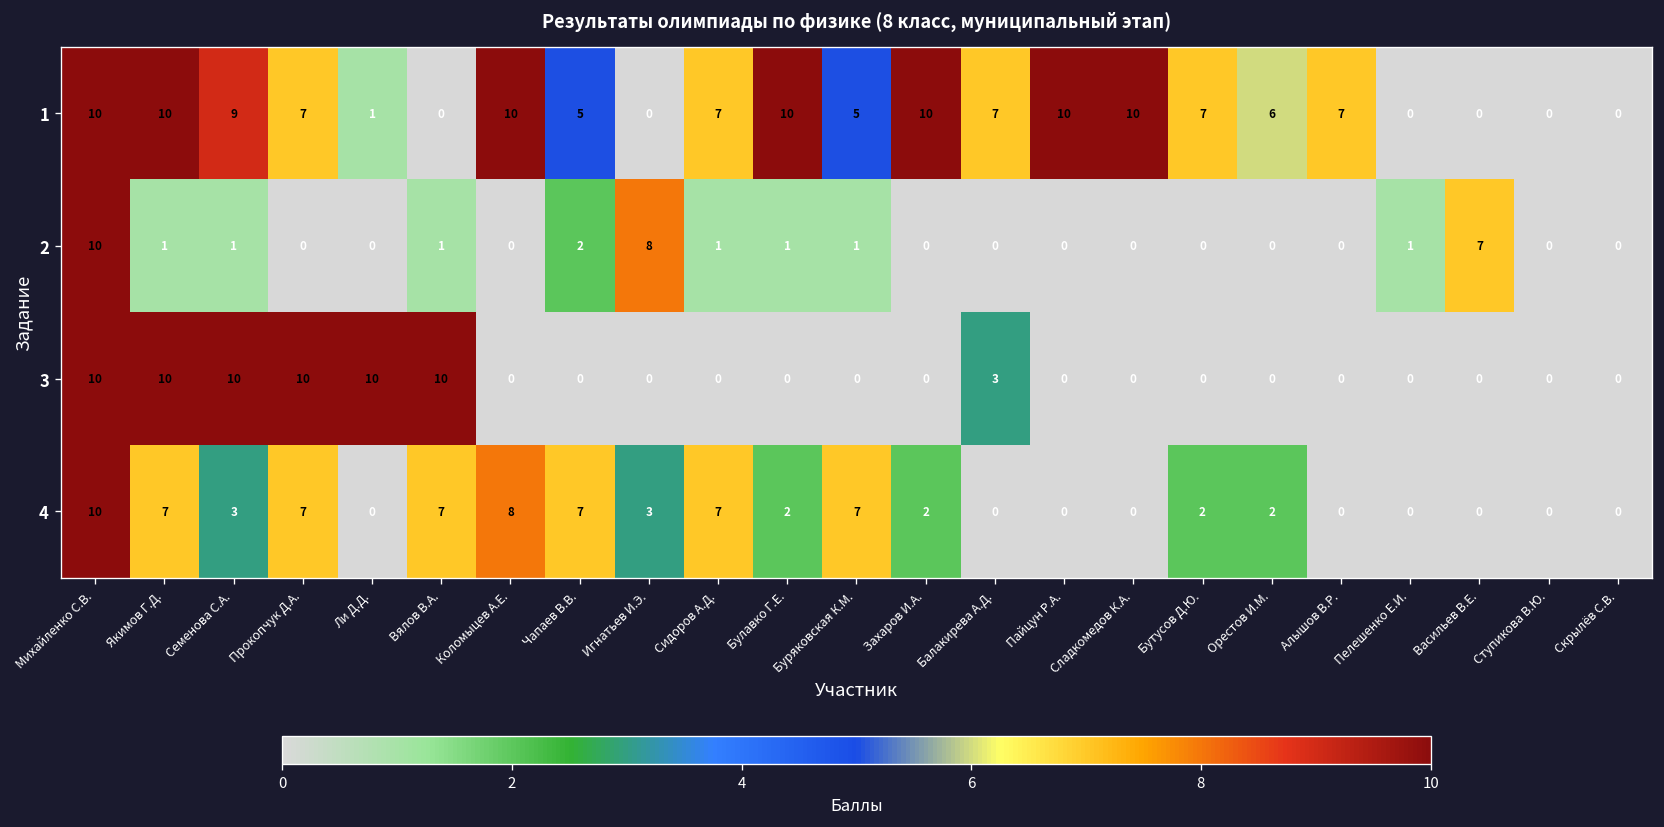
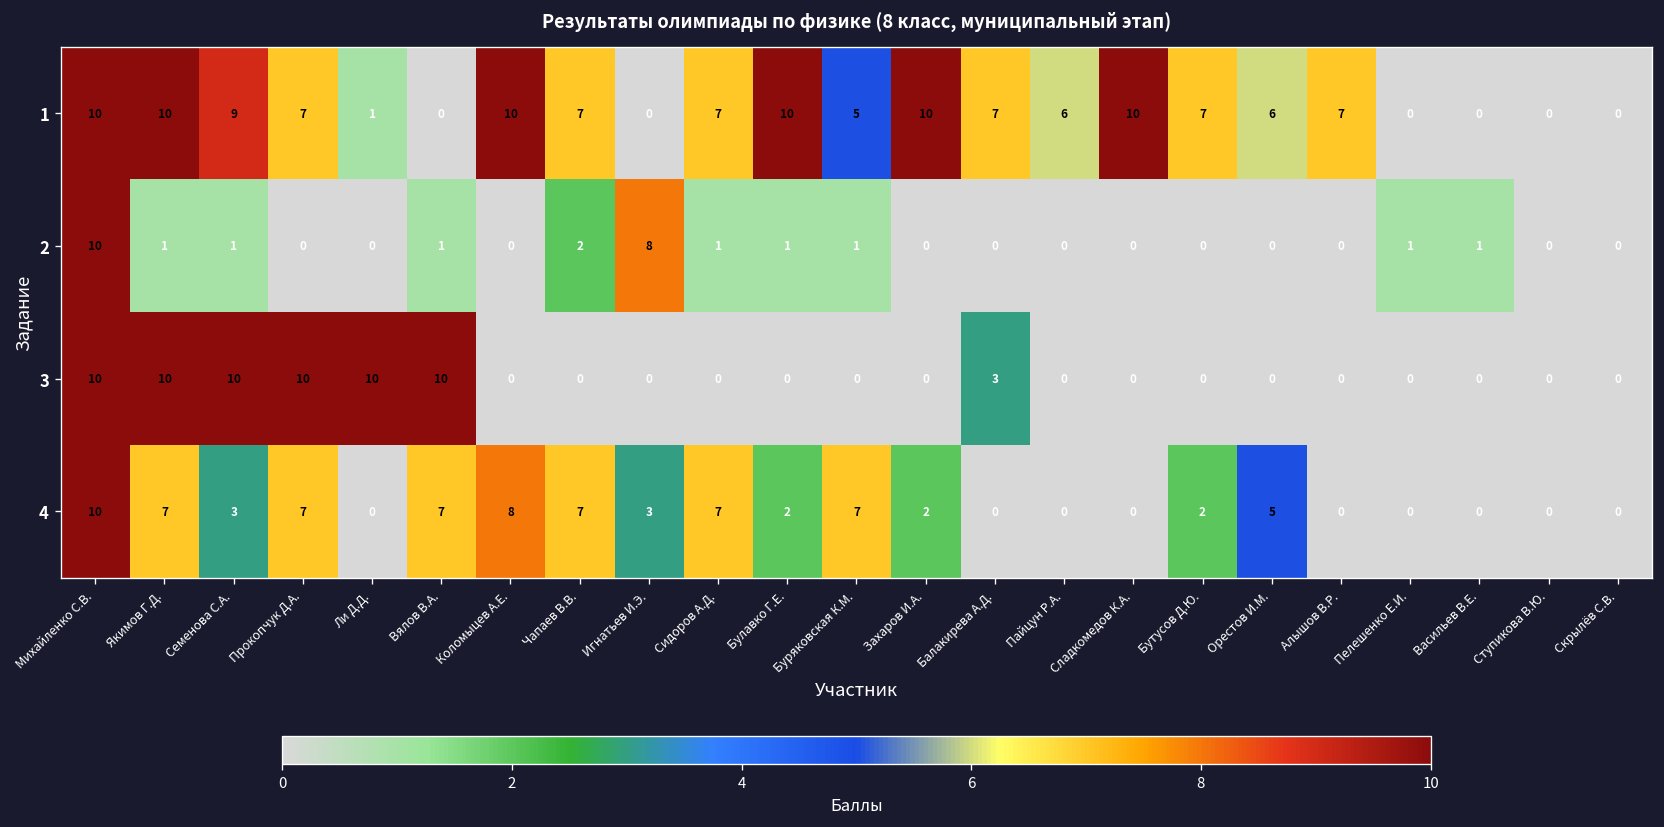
  {
    "1": {
      "Михайленко С.В.": 10,
      "Якимов Г.Д.": 10,
      "Семенова С.А.": 9,
      "Прокопчук Д.А.": 7,
      "Ли Д.Д.": 1,
      "Коломыцев А.Е.": 10,
-     "Чапаев В.В.": 5,
+     "Чапаев В.В.": 7,
      "Сидоров А.Д.": 7,
      "Булавко Г.Е.": 10,
      "Буряковская К.М.": 5,
      "Захаров И.А.": 10,
      "Балакирева А.Д.": 7,
-     "Пайцун Р.А.": 10,
+     "Пайцун Р.А.": 6,
      "Сладкомедов К.А.": 10,
      "Бутусов Д.Ю.": 7,
      "Орестов И.М.": 6,
      "Алышов В.Р.": 7
    },
    "2": {
      "Михайленко С.В.": 10,
      "Якимов Г.Д.": 1,
      "Семенова С.А.": 1,
      "Вялов В.А.": 1,
      "Чапаев В.В.": 2,
      "Игнатьев И.Э.": 8,
      "Сидоров А.Д.": 1,
      "Булавко Г.Е.": 1,
      "Буряковская К.М.": 1,
      "Пелешенко Е.И.": 1,
-     "Васильев В.Е.": 7
+     "Васильев В.Е.": 1
    },
    "3": {
      "Михайленко С.В.": 10,
      "Якимов Г.Д.": 10,
      "Семенова С.А.": 10,
      "Прокопчук Д.А.": 10,
      "Ли Д.Д.": 10,
      "Вялов В.А.": 10,
      "Балакирева А.Д.": 3
    },
    "4": {
      "Михайленко С.В.": 10,
      "Якимов Г.Д.": 7,
      "Семенова С.А.": 3,
      "Прокопчук Д.А.": 7,
      "Вялов В.А.": 7,
      "Коломыцев А.Е.": 8,
      "Чапаев В.В.": 7,
      "Игнатьев И.Э.": 3,
      "Сидоров А.Д.": 7,
      "Булавко Г.Е.": 2,
      "Буряковская К.М.": 7,
      "Захаров И.А.": 2,
      "Бутусов Д.Ю.": 2,
-     "Орестов И.М.": 2
+     "Орестов И.М.": 5
    }
  }
